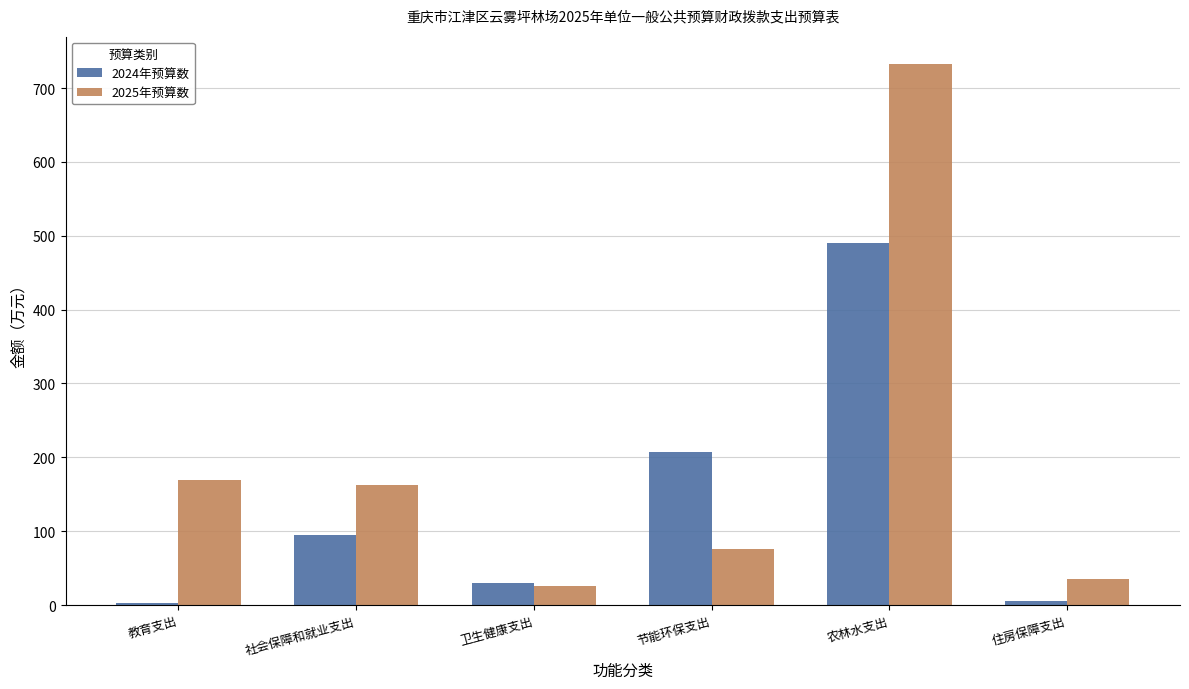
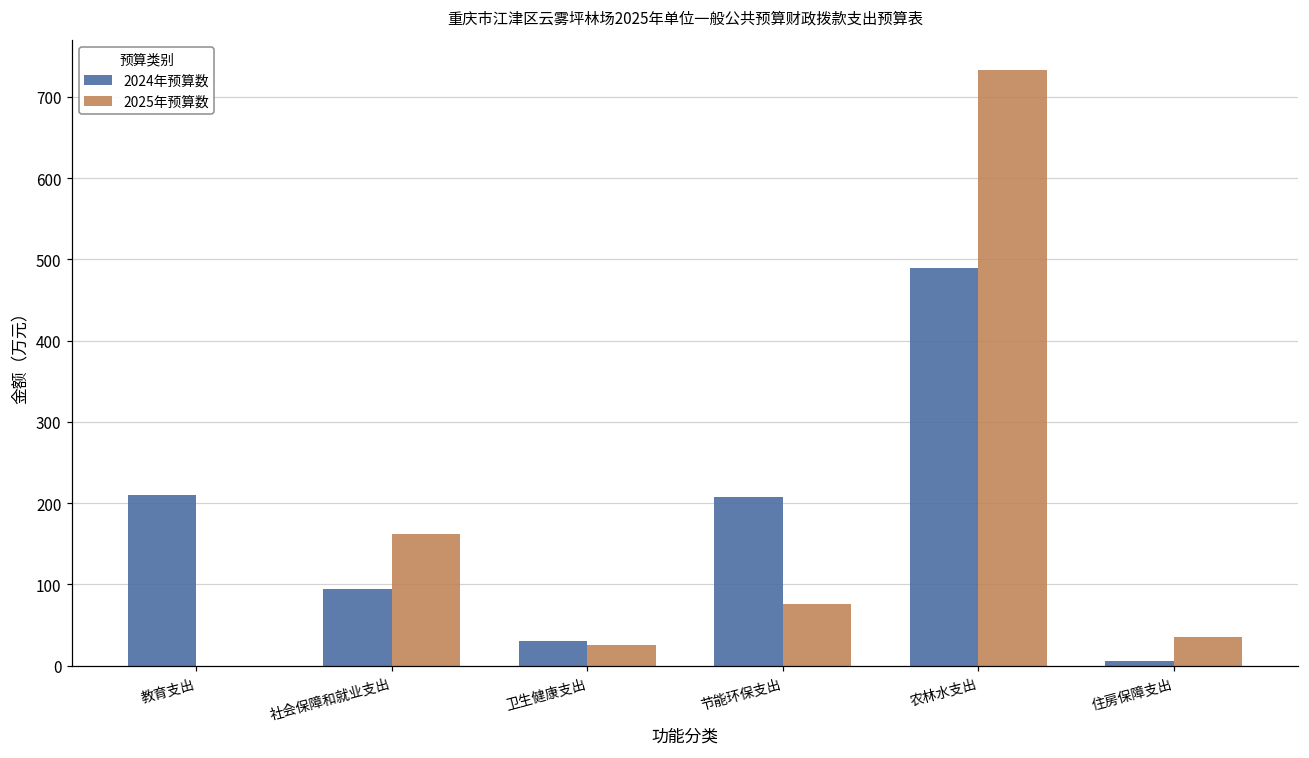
  {
    "2024年预算数": {
-     "教育支出": 0,
+     "教育支出": 210,
      "社会保障和就业支出": 90,
      "卫生健康支出": 30,
      "节能环保支出": 210,
      "农林水支出": 490,
      "住房保障支出": 10
    },
    "2025年预算数": {
-     "教育支出": 170,
+     "教育支出": 0,
      "社会保障和就业支出": 160,
      "卫生健康支出": 30,
      "节能环保支出": 80,
      "农林水支出": 730,
      "住房保障支出": 30
    }
  }
